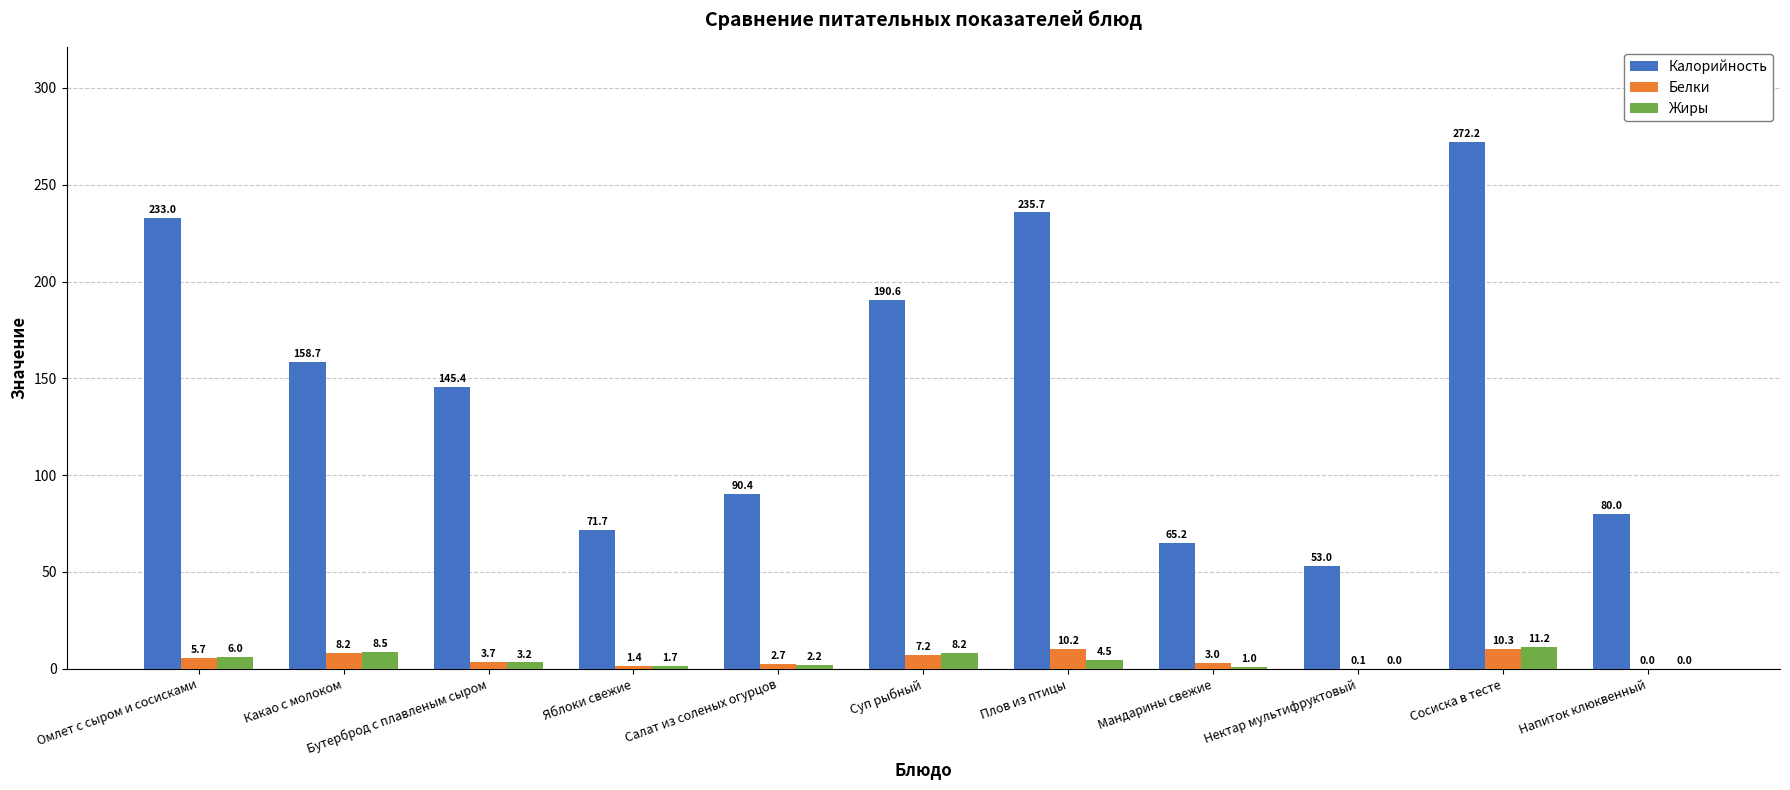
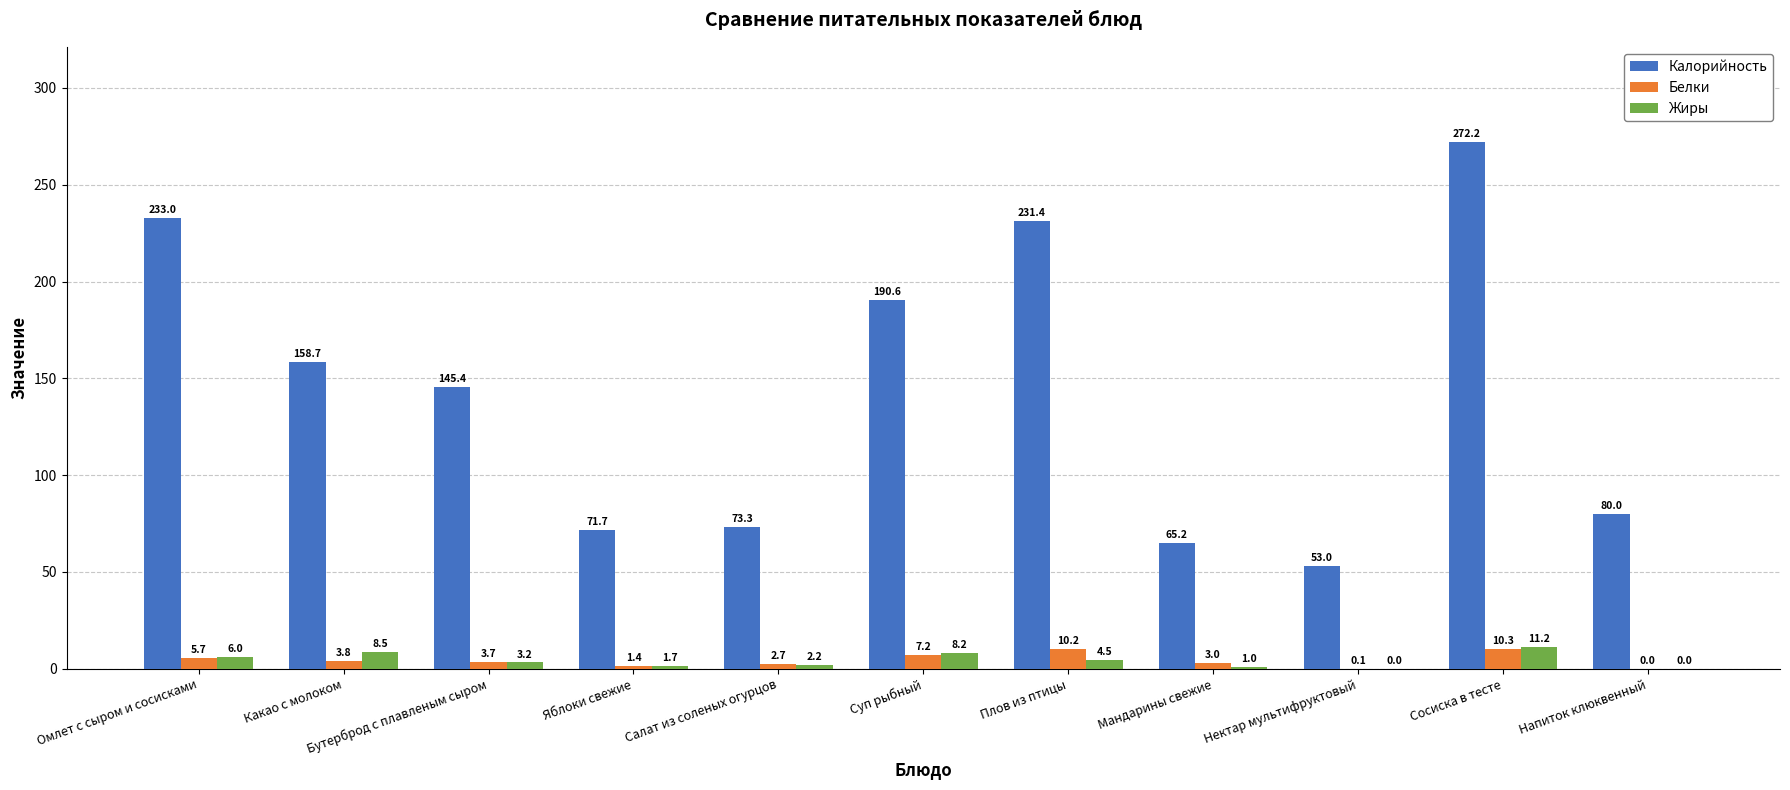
  {
    "Калорийность": {
      "Омлет с сыром и сосисками": 233.0,
      "Какао с молоком": 158.7,
      "Бутерброд с плавленым сыром": 145.4,
      "Яблоки свежие": 71.7,
-     "Салат из соленых огурцов": 90.4,
+     "Салат из соленых огурцов": 73.3,
      "Суп рыбный": 190.6,
-     "Плов из птицы": 235.7,
+     "Плов из птицы": 231.4,
      "Мандарины свежие": 65.2,
      "Нектар мультифруктовый": 53.0,
      "Сосиска в тесте": 272.2,
      "Напиток клюквенный": 80.0
    },
    "Белки": {
      "Омлет с сыром и сосисками": 5.7,
-     "Какао с молоком": 8.2,
+     "Какао с молоком": 3.8,
      "Бутерброд с плавленым сыром": 3.7,
      "Яблоки свежие": 1.4,
      "Салат из соленых огурцов": 2.7,
      "Суп рыбный": 7.2,
      "Плов из птицы": 10.2,
      "Мандарины свежие": 3.0,
      "Нектар мультифруктовый": 0.1,
      "Сосиска в тесте": 10.3,
      "Напиток клюквенный": 0.0
    },
    "Жиры": {
      "Омлет с сыром и сосисками": 6.0,
      "Какао с молоком": 8.5,
      "Бутерброд с плавленым сыром": 3.2,
      "Яблоки свежие": 1.7,
      "Салат из соленых огурцов": 2.2,
      "Суп рыбный": 8.2,
      "Плов из птицы": 4.5,
      "Мандарины свежие": 1.0,
      "Нектар мультифруктовый": 0.0,
      "Сосиска в тесте": 11.2,
      "Напиток клюквенный": 0.0
    }
  }
